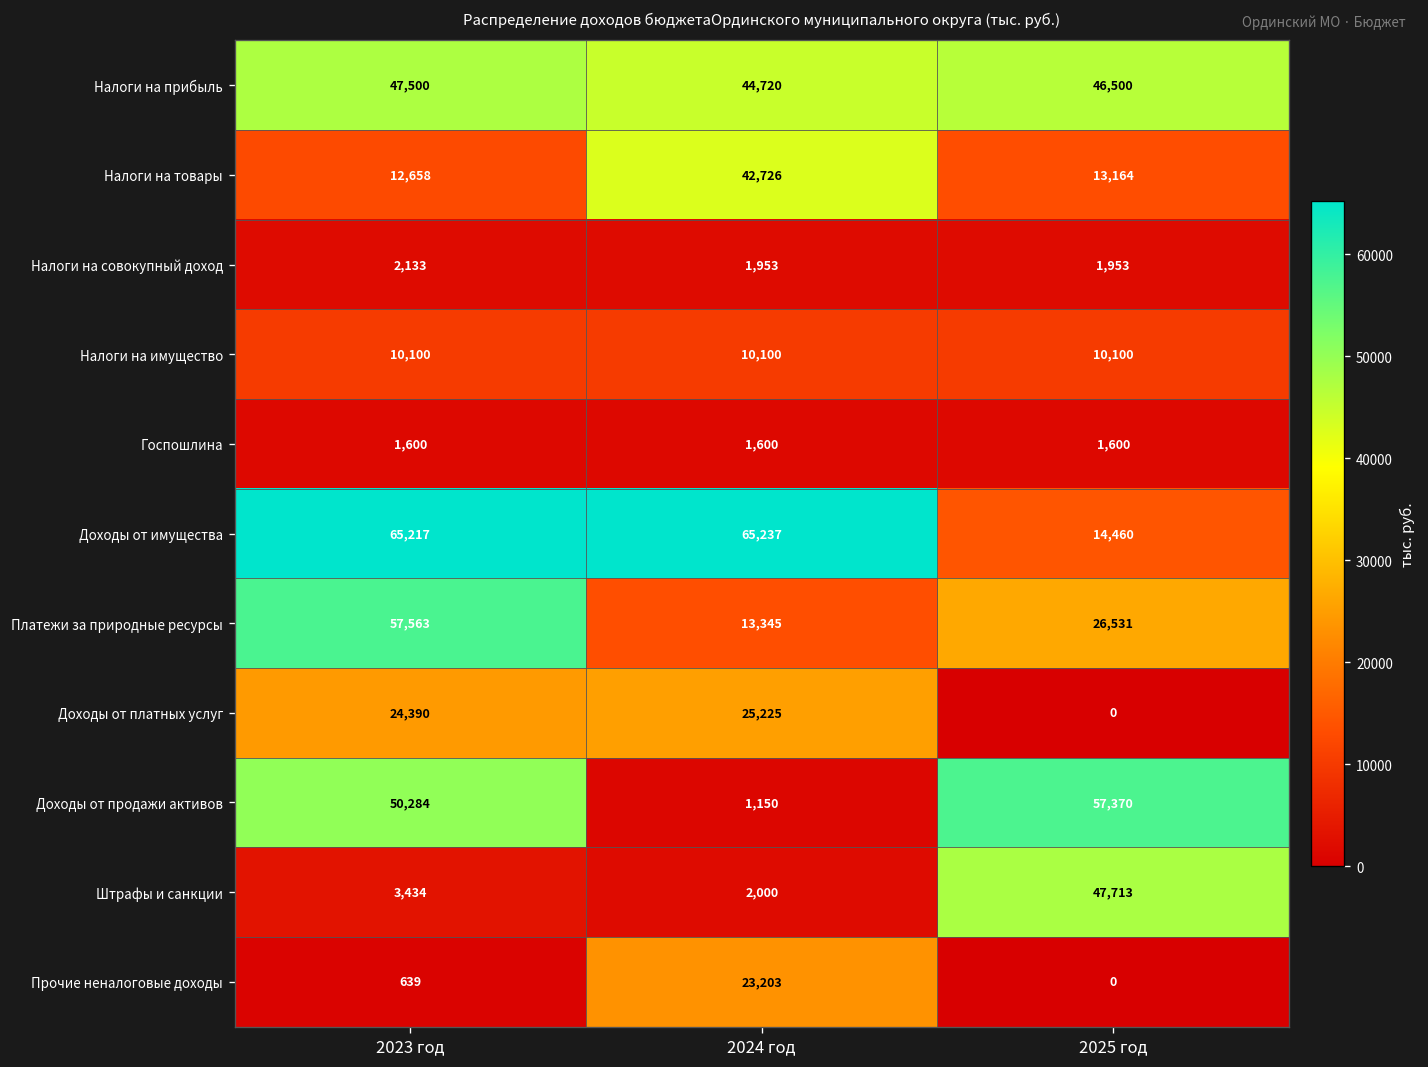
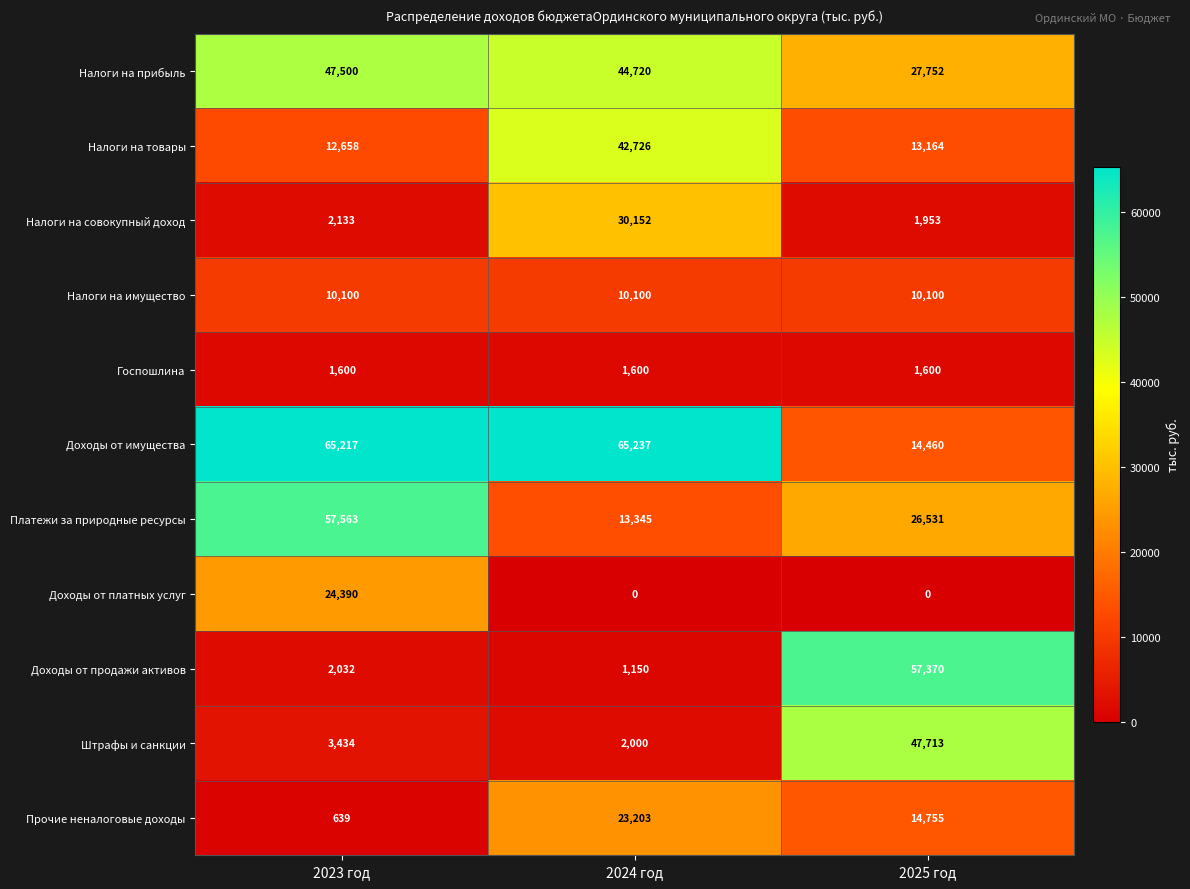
  {
    "Налоги на прибыль": {
      "2023 год": "47,500",
      "2024 год": "44,720",
-     "2025 год": "46,500"
+     "2025 год": "27,752"
    },
    "Налоги на товары": {
      "2023 год": "12,658",
      "2024 год": "42,726",
      "2025 год": "13,164"
    },
    "Налоги на совокупный доход": {
      "2023 год": "2,133",
-     "2024 год": "1,953",
+     "2024 год": "30,152",
      "2025 год": "1,953"
    },
    "Налоги на имущество": {
      "2023 год": "10,100",
      "2024 год": "10,100",
      "2025 год": "10,100"
    },
    "Госпошлина": {
      "2023 год": "1,600",
      "2024 год": "1,600",
      "2025 год": "1,600"
    },
    "Доходы от имущества": {
      "2023 год": "65,217",
      "2024 год": "65,237",
      "2025 год": "14,460"
    },
    "Платежи за природные ресурсы": {
      "2023 год": "57,563",
      "2024 год": "13,345",
      "2025 год": "26,531"
    },
    "Доходы от платных услуг": {
      "2023 год": "24,390",
-     "2024 год": "25,225",
+     "2024 год": "0",
      "2025 год": "0"
    },
    "Доходы от продажи активов": {
-     "2023 год": "50,284",
+     "2023 год": "2,032",
      "2024 год": "1,150",
      "2025 год": "57,370"
    },
    "Штрафы и санкции": {
      "2023 год": "3,434",
      "2024 год": "2,000",
      "2025 год": "47,713"
    },
    "Прочие неналоговые доходы": {
      "2023 год": "639",
      "2024 год": "23,203",
-     "2025 год": "0"
+     "2025 год": "14,755"
    }
  }
